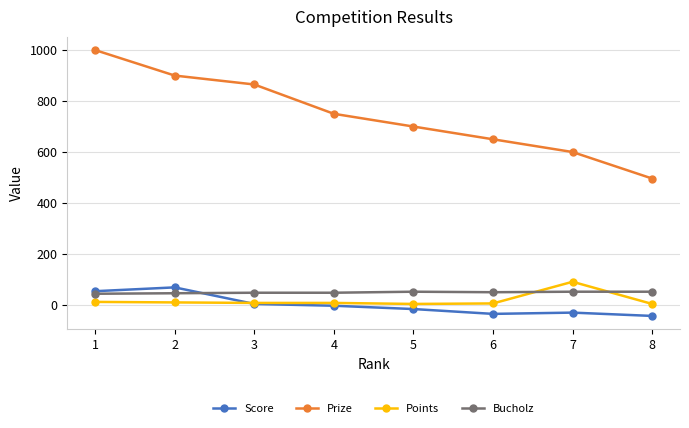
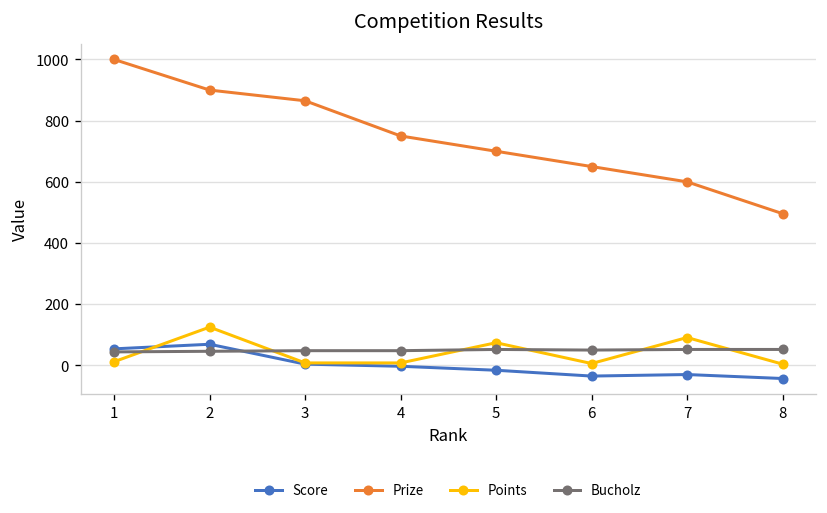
  {
    "Score": {
      "1": 50,
      "2": 70,
      "4": 0,
      "5": -20,
      "6": -40,
      "7": -30,
      "8": -40
    },
    "Prize": {
      "1": 1000,
      "2": 900,
      "3": 870,
      "4": 750,
      "5": 700,
      "6": 650,
      "7": 600,
      "8": 500
    },
    "Points": {
      "1": 10,
-     "2": 10,
+     "2": 130,
      "4": 10,
-     "5": 0,
+     "5": 70,
      "6": 10,
      "7": 90,
      "8": 0
    },
    "Bucholz": {
      "1": 40,
      "2": 50,
      "3": 50,
      "4": 50,
      "5": 50,
      "6": 50,
      "7": 50,
      "8": 50
    }
  }
